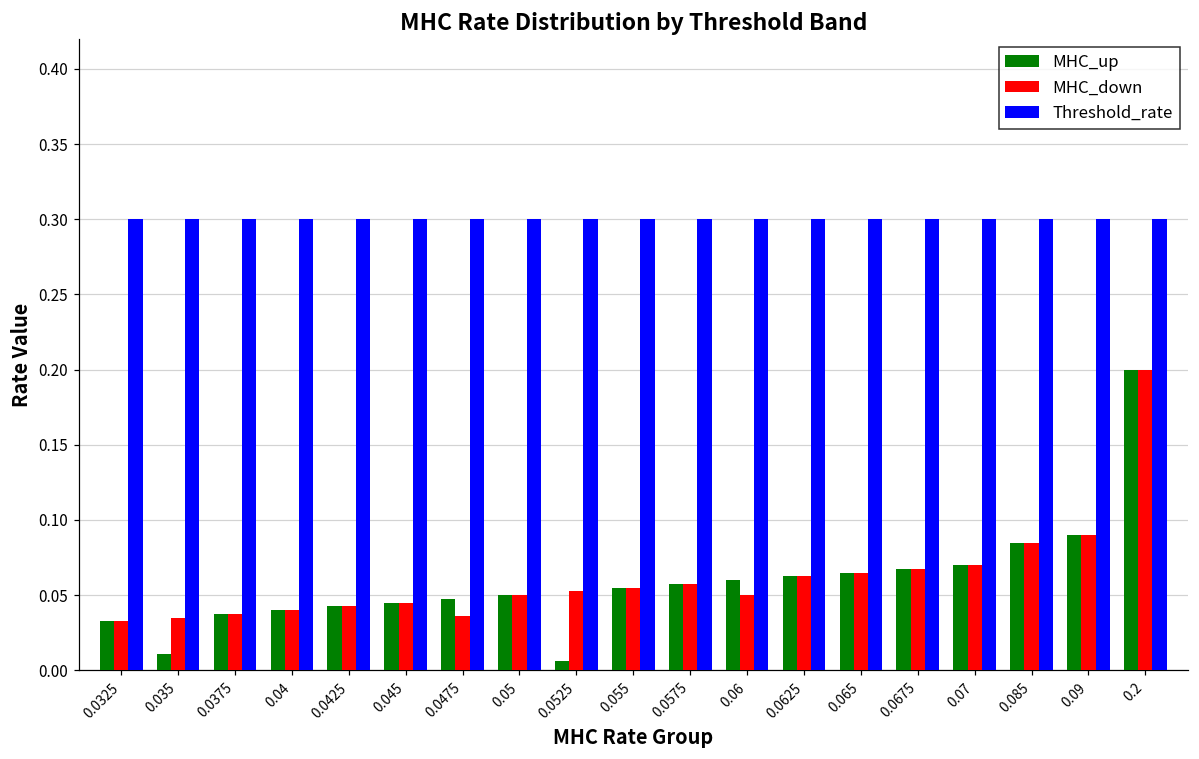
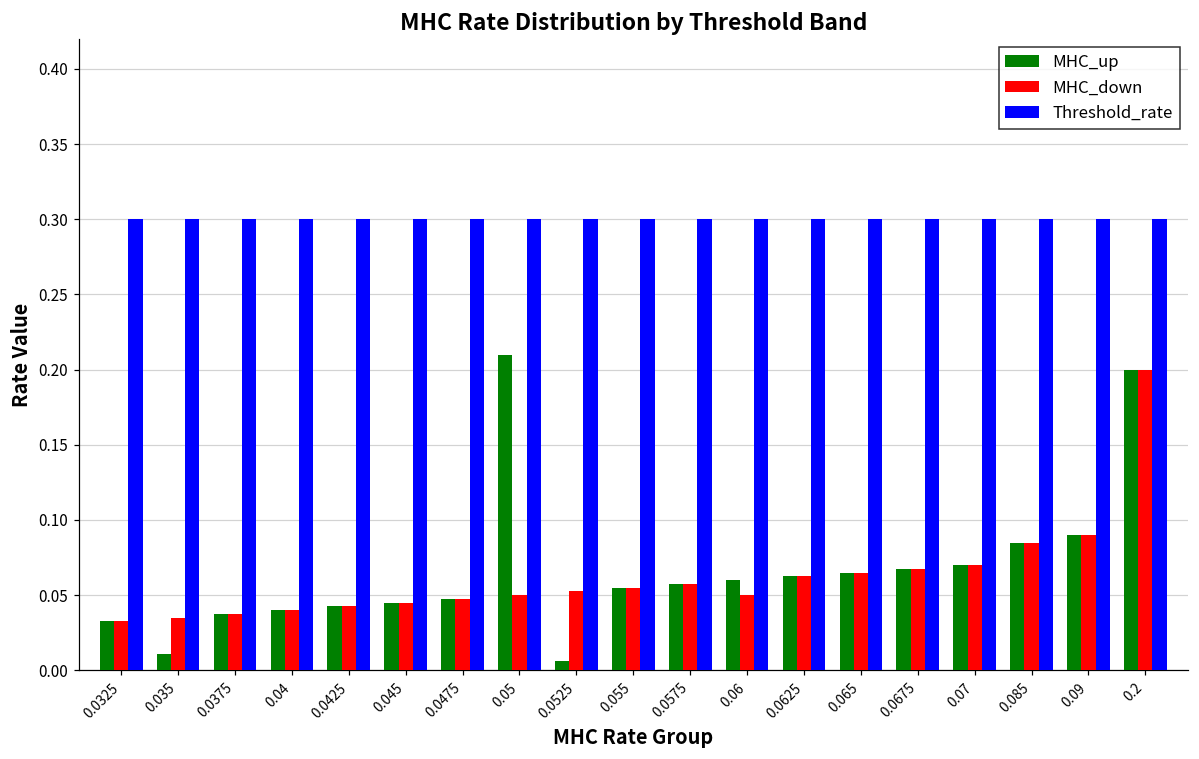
  {
    "MHC_up": {
      "0.0325": 0.033,
      "0.035": 0.01,
      "0.0375": 0.038,
      "0.04": 0.04,
      "0.0425": 0.043,
      "0.045": 0.045,
      "0.0475": 0.048,
-     "0.05": 0.05,
+     "0.05": 0.21,
      "0.0525": 0.006,
      "0.055": 0.055,
      "0.0575": 0.058,
      "0.06": 0.06,
      "0.0625": 0.063,
      "0.065": 0.065,
      "0.0675": 0.068,
      "0.07": 0.07,
      "0.085": 0.085,
      "0.09": 0.09,
      "0.2": 0.20
    },
    "MHC_down": {
      "0.0325": 0.033,
      "0.035": 0.035,
      "0.0375": 0.038,
      "0.04": 0.040,
      "0.0425": 0.043,
      "0.045": 0.045,
-     "0.0475": 0.036,
+     "0.0475": 0.048,
      "0.05": 0.050,
      "0.0525": 0.053,
      "0.055": 0.055,
      "0.0575": 0.058,
      "0.06": 0.050,
      "0.0625": 0.063,
      "0.065": 0.065,
      "0.0675": 0.068,
      "0.07": 0.070,
      "0.085": 0.085,
      "0.09": 0.090,
      "0.2": 0.200
    },
    "Threshold_rate": {
      "0.0325": 0.300,
      "0.035": 0.300,
      "0.0375": 0.300,
      "0.04": 0.300,
      "0.0425": 0.300,
      "0.045": 0.300,
      "0.0475": 0.300,
      "0.05": 0.300,
      "0.0525": 0.300,
      "0.055": 0.300,
      "0.0575": 0.300,
      "0.06": 0.300,
      "0.0625": 0.300,
      "0.065": 0.300,
      "0.0675": 0.300,
      "0.07": 0.300,
      "0.085": 0.300,
      "0.09": 0.300,
      "0.2": 0.300
    }
  }
